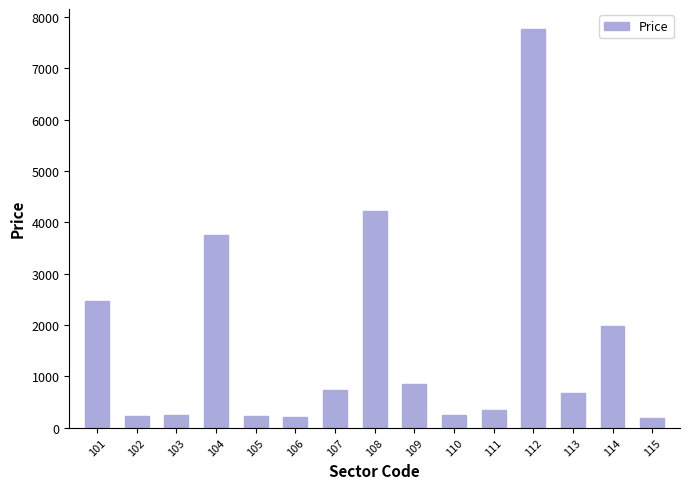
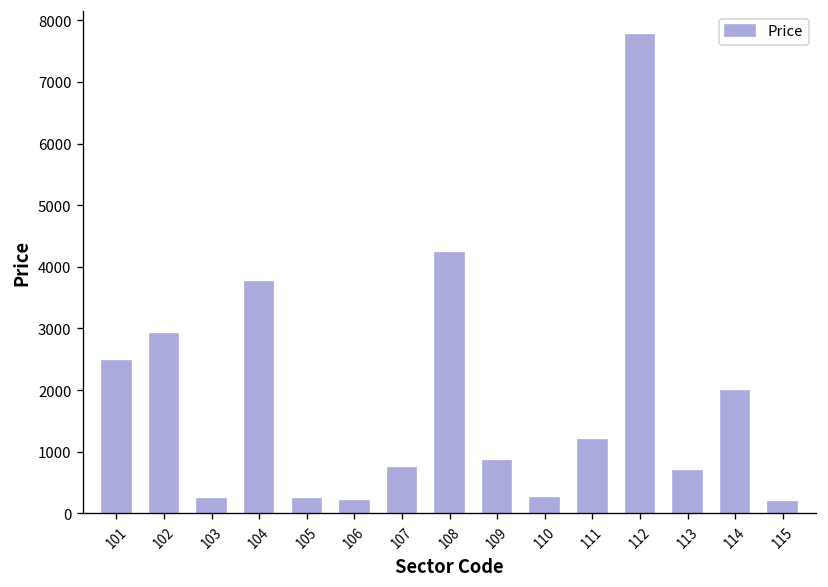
  {
    "101": 2500,
-   "102": 200,
+   "102": 2900,
    "103": 200,
    "104": 3700,
    "105": 200,
    "106": 200,
    "107": 700,
    "108": 4200,
    "109": 800,
    "110": 200,
-   "111": 300,
+   "111": 1200,
    "112": 7800,
    "113": 700,
    "114": 2000,
    "115": 200
  }
